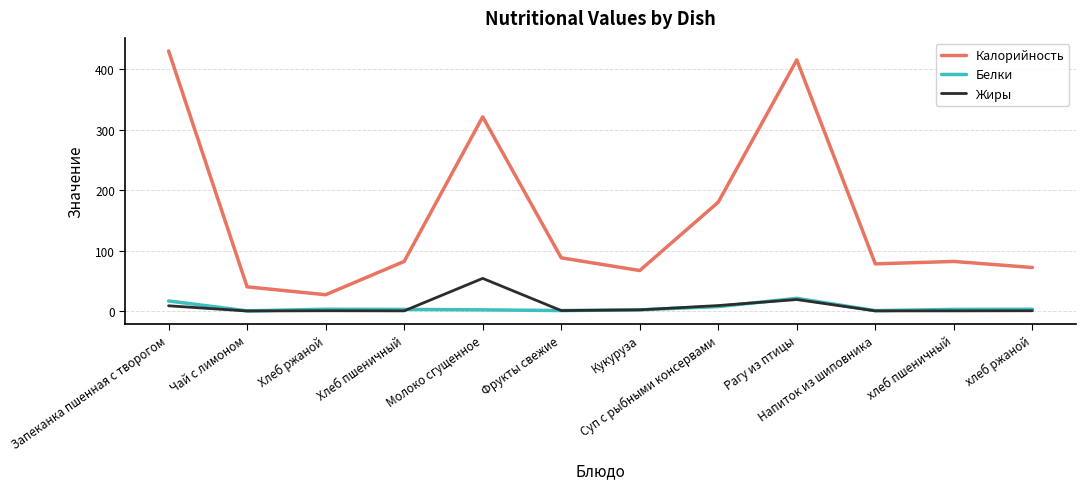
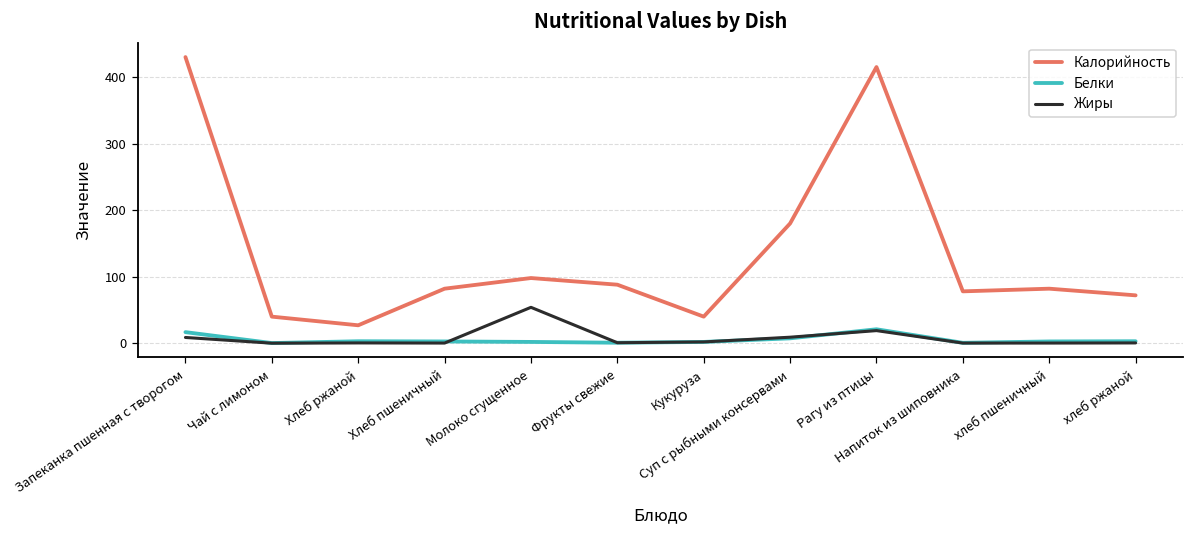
  {
    "Калорийность": {
      "Запеканка пшенная с творогом": 430,
      "Чай с лимоном": 40,
      "Хлеб ржаной": 30,
      "Хлеб пшеничный": 80,
-     "Молоко сгущенное": 320,
+     "Молоко сгущенное": 100,
      "Фрукты свежие": 90,
-     "Кукуруза": 70,
+     "Кукуруза": 40,
      "Суп с рыбными консервами": 180,
      "Рагу из птицы": 420,
      "Напиток из шиповника": 80,
      "хлеб пшеничный": 80,
      "хлеб ржаной": 70
    },
    "Белки": {
      "Запеканка пшенная с творогом": 20,
      "Молоко сгущенное": 0
    },
    "Жиры": {
      "Запеканка пшенная с творогом": 10,
      "Молоко сгущенное": 50
    }
  }
